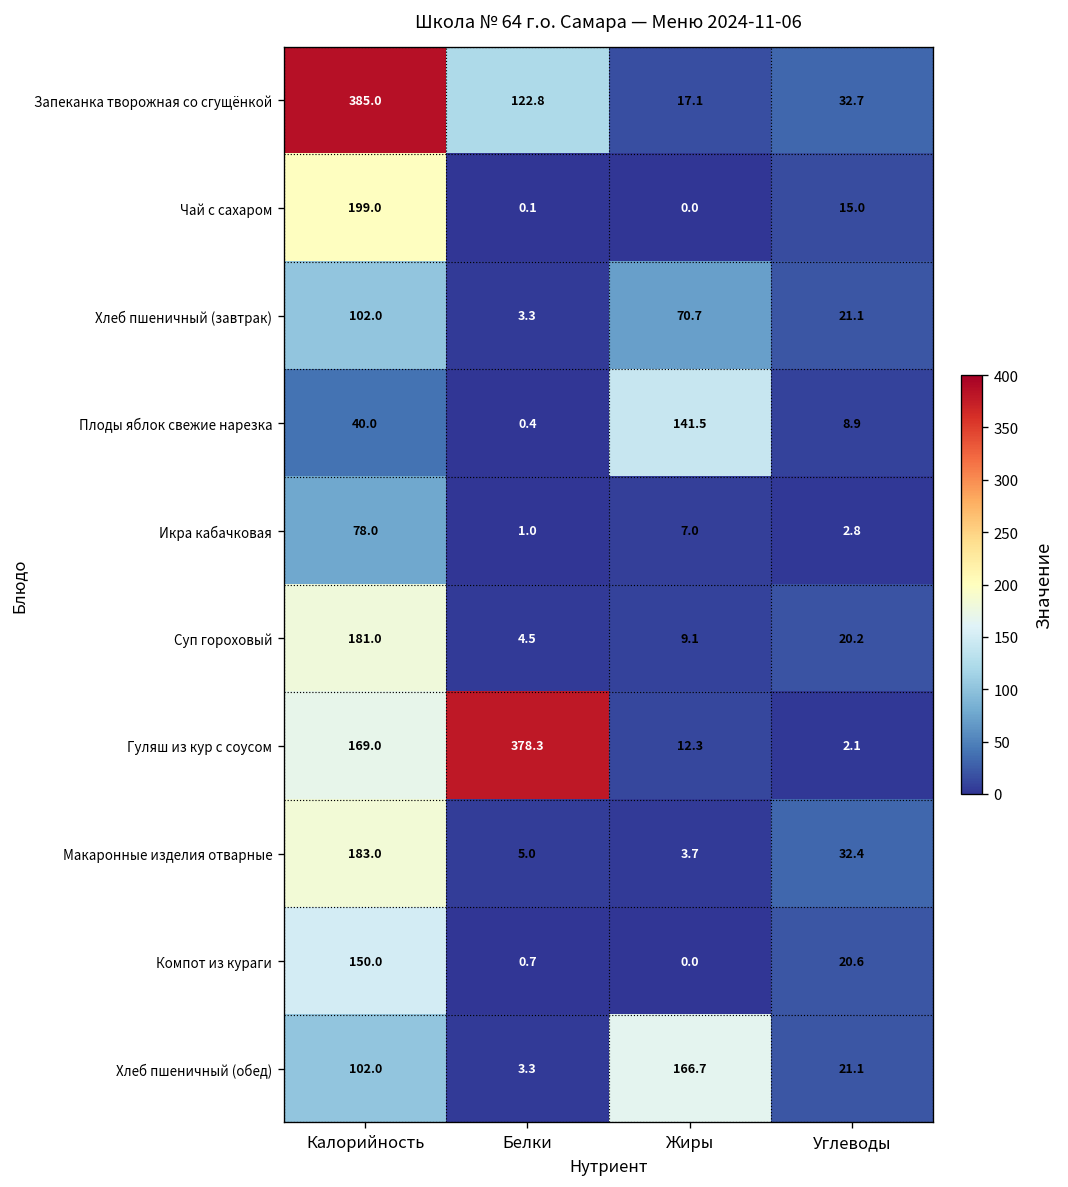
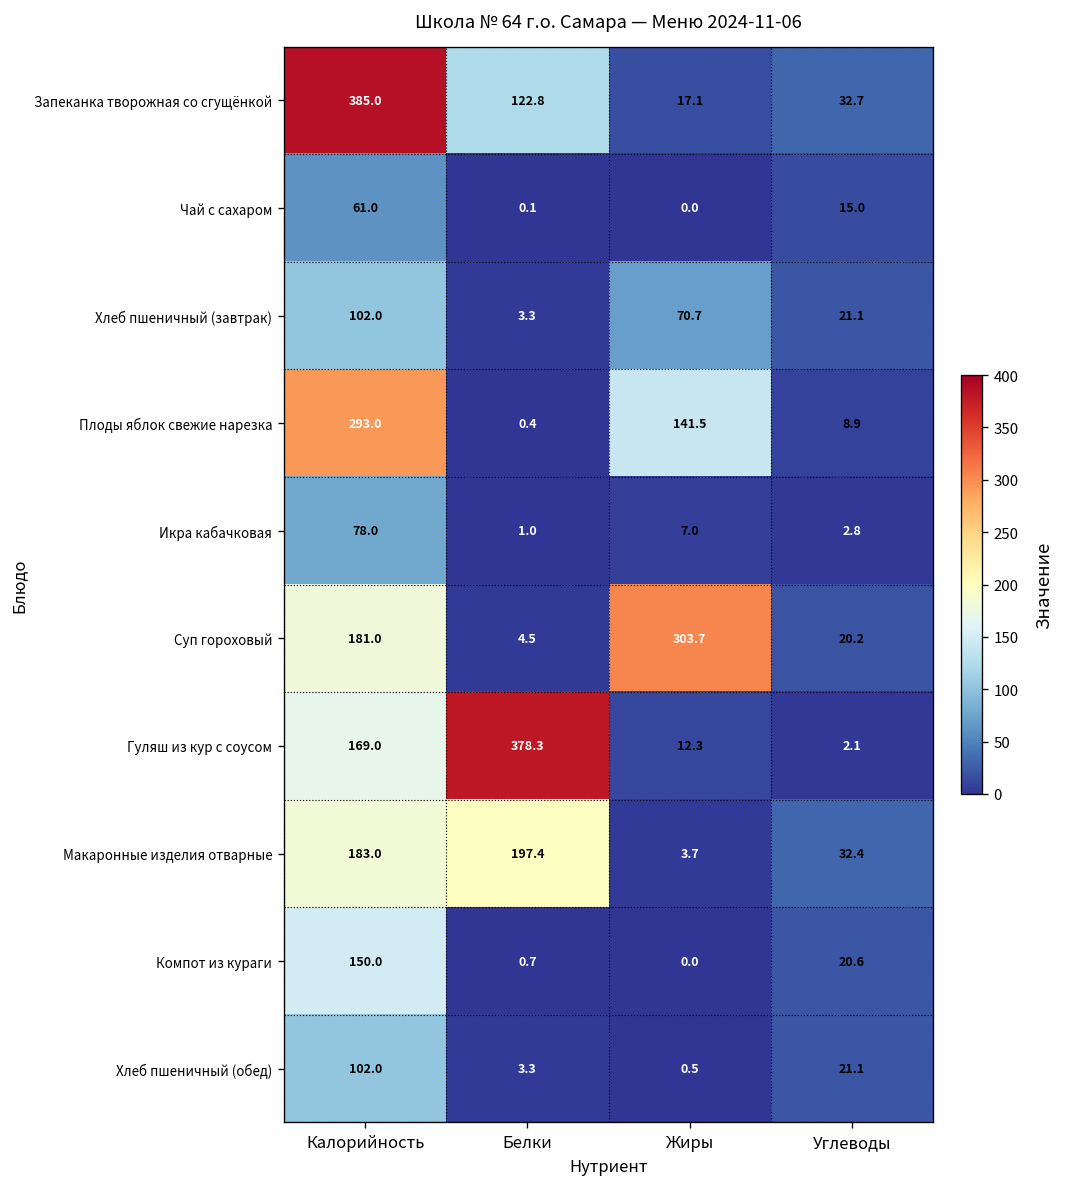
  {
    "Запеканка творожная со сгущёнкой": {
      "Калорийность": 385.0,
      "Белки": 122.8,
      "Жиры": 17.1,
      "Углеводы": 32.7
    },
    "Чай с сахаром": {
-     "Калорийность": 199.0,
+     "Калорийность": 61.0,
      "Белки": 0.1,
      "Жиры": 0.0,
      "Углеводы": 15.0
    },
    "Хлеб пшеничный (завтрак)": {
      "Калорийность": 102.0,
      "Белки": 3.3,
      "Жиры": 70.7,
      "Углеводы": 21.1
    },
    "Плоды яблок свежие нарезка": {
-     "Калорийность": 40.0,
+     "Калорийность": 293.0,
      "Белки": 0.4,
      "Жиры": 141.5,
      "Углеводы": 8.9
    },
    "Икра кабачковая": {
      "Калорийность": 78.0,
      "Белки": 1.0,
      "Жиры": 7.0,
      "Углеводы": 2.8
    },
    "Суп гороховый": {
      "Калорийность": 181.0,
      "Белки": 4.5,
-     "Жиры": 9.1,
+     "Жиры": 303.7,
      "Углеводы": 20.2
    },
    "Гуляш из кур с соусом": {
      "Калорийность": 169.0,
      "Белки": 378.3,
      "Жиры": 12.3,
      "Углеводы": 2.1
    },
    "Макаронные изделия отварные": {
      "Калорийность": 183.0,
-     "Белки": 5.0,
+     "Белки": 197.4,
      "Жиры": 3.7,
      "Углеводы": 32.4
    },
    "Компот из кураги": {
      "Калорийность": 150.0,
      "Белки": 0.7,
      "Жиры": 0.0,
      "Углеводы": 20.6
    },
    "Хлеб пшеничный (обед)": {
      "Калорийность": 102.0,
      "Белки": 3.3,
-     "Жиры": 166.7,
+     "Жиры": 0.5,
      "Углеводы": 21.1
    }
  }
